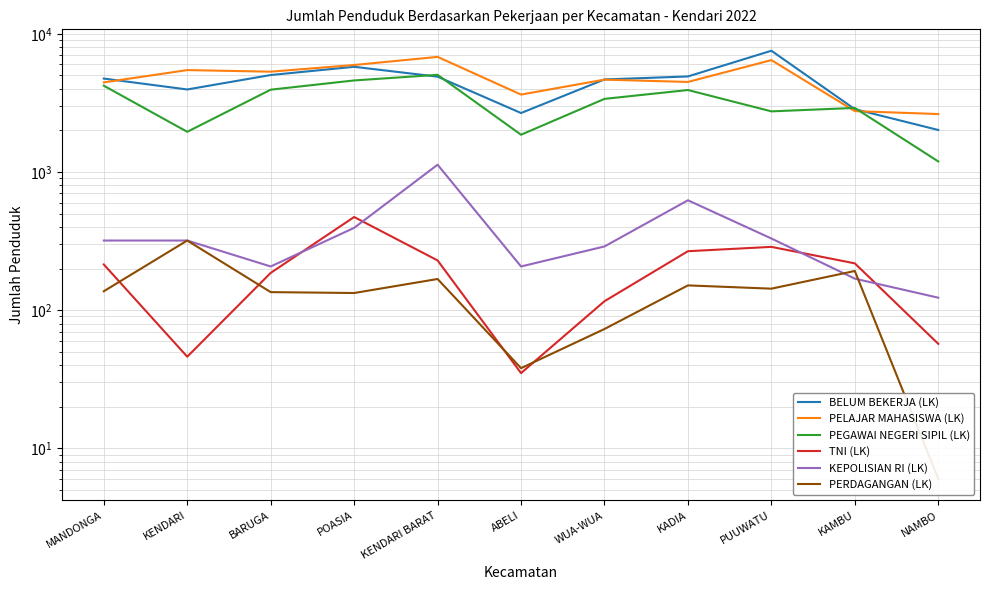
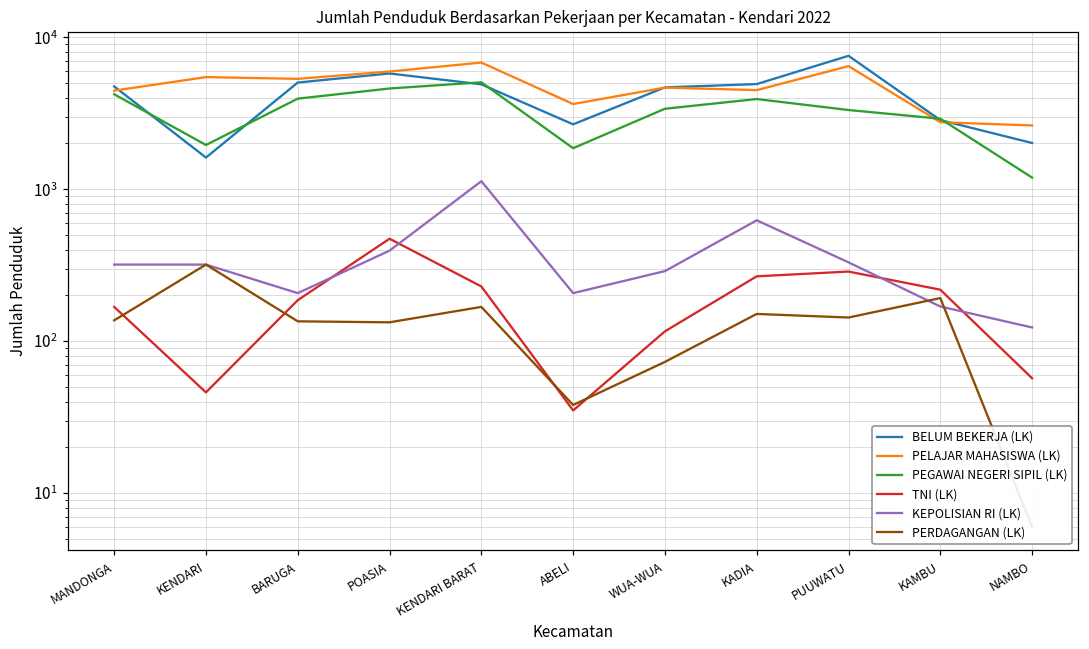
  {
    "BELUM BEKERJA (LK)": {
      "MANDONGA": 4700,
-     "KENDARI": 4000,
+     "KENDARI": 1600,
      "BARUGA": 5000,
      "ABELI": 2700,
      "KADIA": 4900,
      "PUUWATU": 8000,
      "NAMBO": 2000
    },
    "PELAJAR MAHASISWA (LK)": {
      "MANDONGA": 4500,
      "KENDARI": 5500,
      "BARUGA": 5300,
      "KENDARI BARAT": 7000,
      "ABELI": 3600,
      "KADIA": 4500,
      "PUUWATU": 6000,
      "NAMBO": 2600
    },
    "PEGAWAI NEGERI SIPIL (LK)": {
      "MANDONGA": 4200,
      "KENDARI": 2000,
      "BARUGA": 3900,
      "POASIA": 4600,
      "ABELI": 1900,
      "WUA-WUA": 3400,
      "KADIA": 3900,
-     "PUUWATU": 2700,
+     "PUUWATU": 3300,
      "NAMBO": 1200
    },
    "TNI (LK)": {
-     "MANDONGA": 210,
+     "MANDONGA": 170,
      "KENDARI": 46,
      "BARUGA": 190,
      "POASIA": 470,
      "KENDARI BARAT": 230,
      "ABELI": 35,
      "WUA-WUA": 120,
      "KADIA": 270,
      "PUUWATU": 290,
      "KAMBU": 220,
      "NAMBO": 57
    },
    "KEPOLISIAN RI (LK)": {
      "MANDONGA": 320,
      "BARUGA": 210,
      "POASIA": 390,
      "KENDARI BARAT": 1100,
      "ABELI": 210,
      "WUA-WUA": 290,
      "KADIA": 600,
      "PUUWATU": 330,
      "KAMBU": 170,
      "NAMBO": 120
    },
    "PERDAGANGAN (LK)": {
      "MANDONGA": 140,
      "BARUGA": 140,
      "POASIA": 130,
      "KENDARI BARAT": 170,
      "ABELI": 38,
      "WUA-WUA": 70,
      "KADIA": 150,
      "PUUWATU": 140,
      "KAMBU": 190
    }
  }
